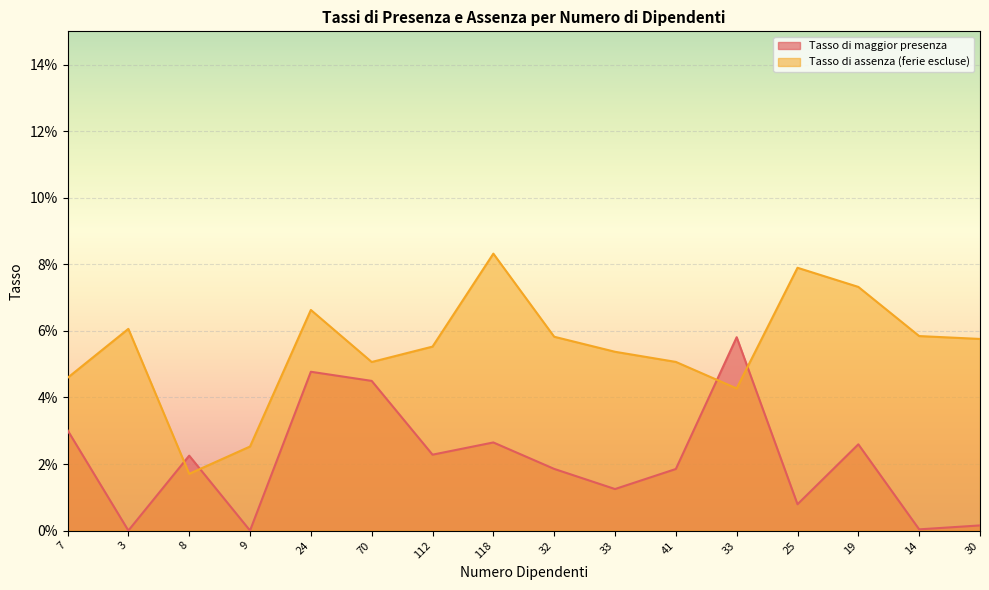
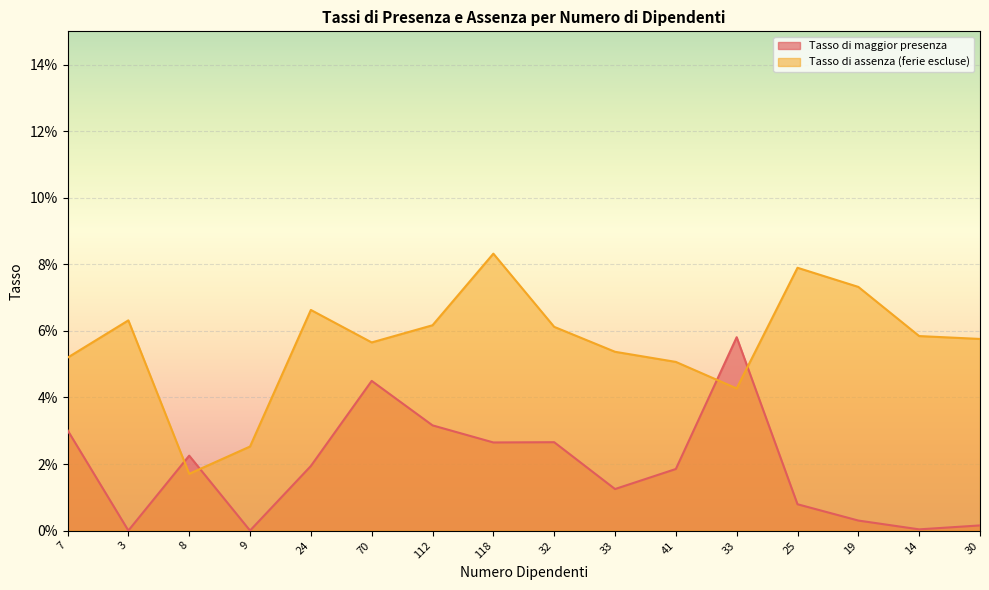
  {
    "Tasso di maggior presenza": {
      "7": "3.0%",
      "3": "0.0%",
      "8": "2.3%",
      "9": "0.0%",
-     "24": "4.8%",
+     "24": "1.9%",
      "70": "4.5%",
-     "112": "2.3%",
+     "112": "3.2%",
      "118": "2.6%",
-     "32": "1.9%",
+     "32": "2.7%",
      "41": "1.9%",
      "25": "0.8%",
-     "19": "2.6%",
+     "19": "0.3%",
      "14": "0.0%",
      "30": "0.2%"
    },
    "Tasso di assenza (ferie escluse)": {
-     "7": "4.6%",
-     "3": "6.1%",
+     "7": "5.2%",
+     "3": "6.3%",
      "8": "1.7%",
      "9": "2.5%",
      "24": "6.6%",
-     "70": "5.1%",
-     "112": "5.5%",
+     "70": "5.7%",
+     "112": "6.2%",
      "118": "8.3%",
-     "32": "5.8%",
+     "32": "6.1%",
      "41": "5.1%",
      "25": "7.9%",
      "19": "7.3%",
      "14": "5.8%",
      "30": "5.8%"
    }
  }
